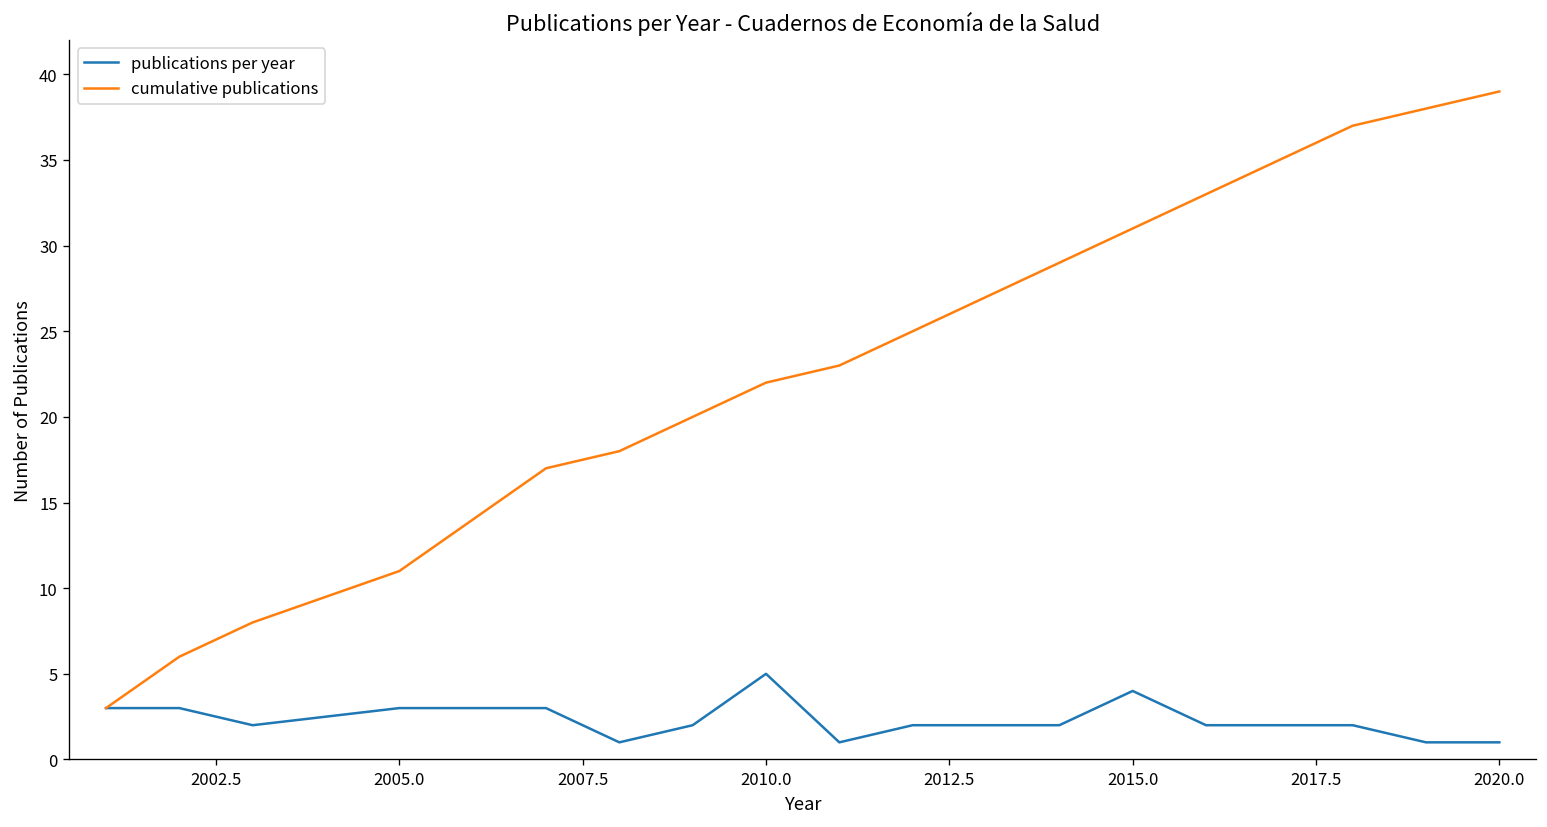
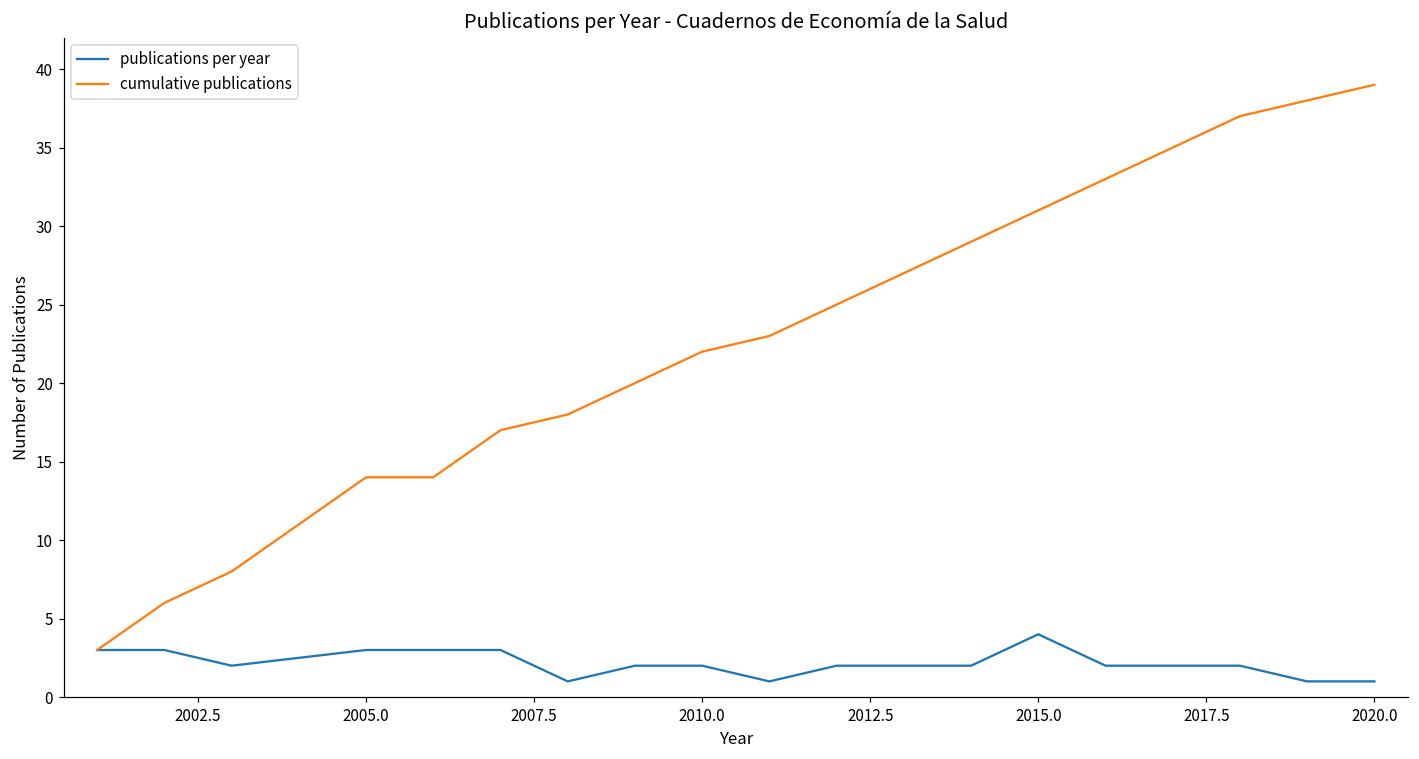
  {
    "publications per year": {
      "2005.0": 3,
-     "2010.0": 5,
+     "2010.0": 2,
      "2015.0": 4,
      "2020.0": 1
    },
    "cumulative publications": {
-     "2005.0": 11,
+     "2005.0": 14,
      "2010.0": 22,
      "2015.0": 31,
      "2020.0": 39
    }
  }
